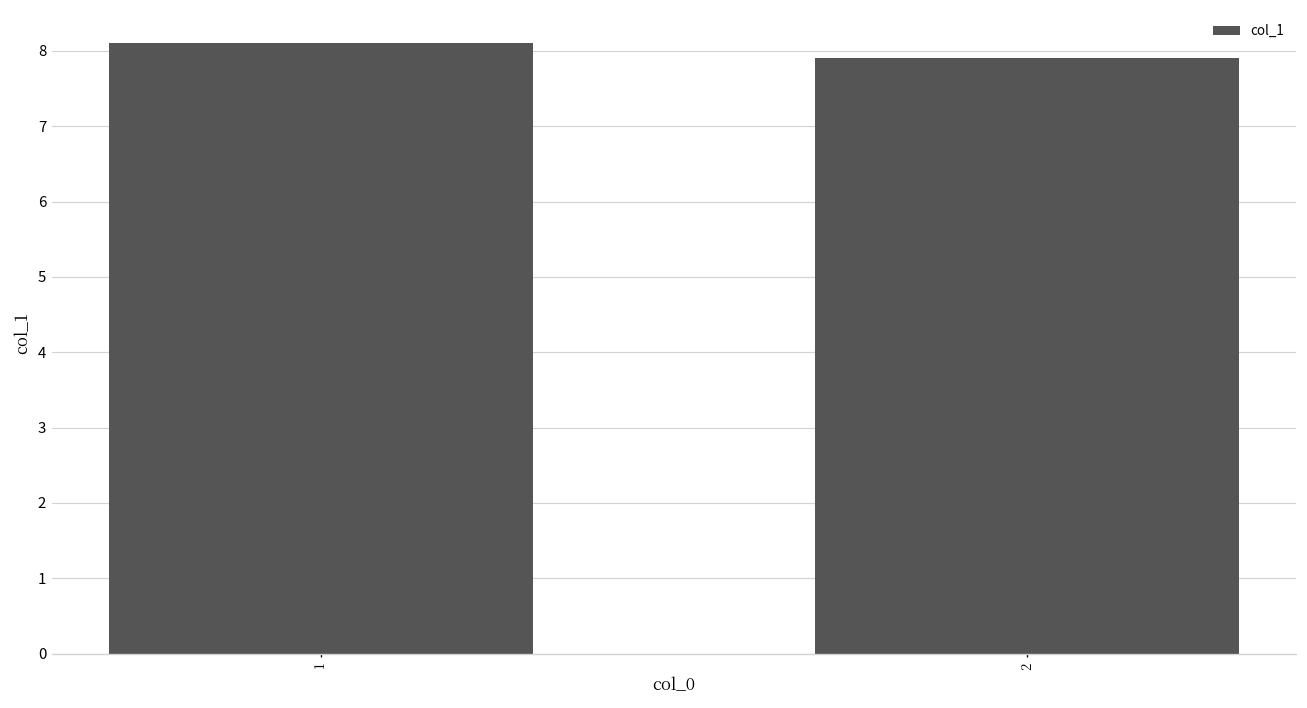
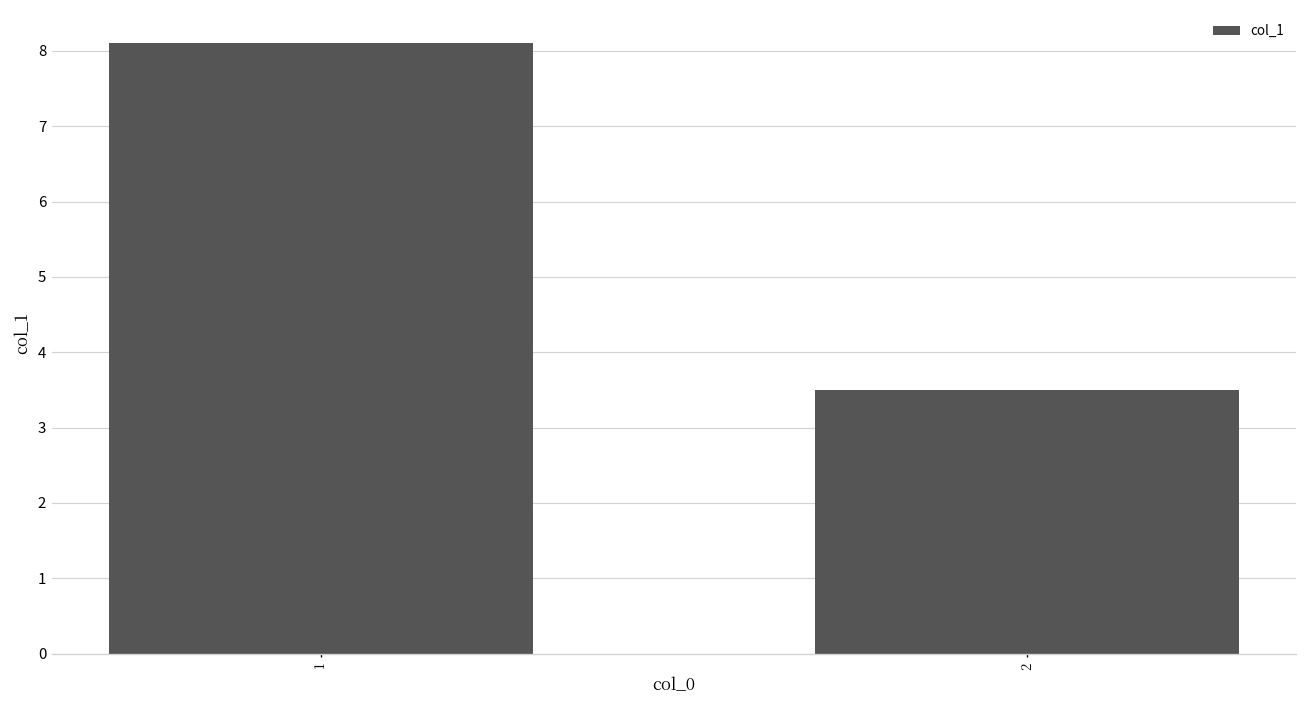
  {
    "1": 8.1,
-   "2": 7.9
+   "2": 3.5
  }
